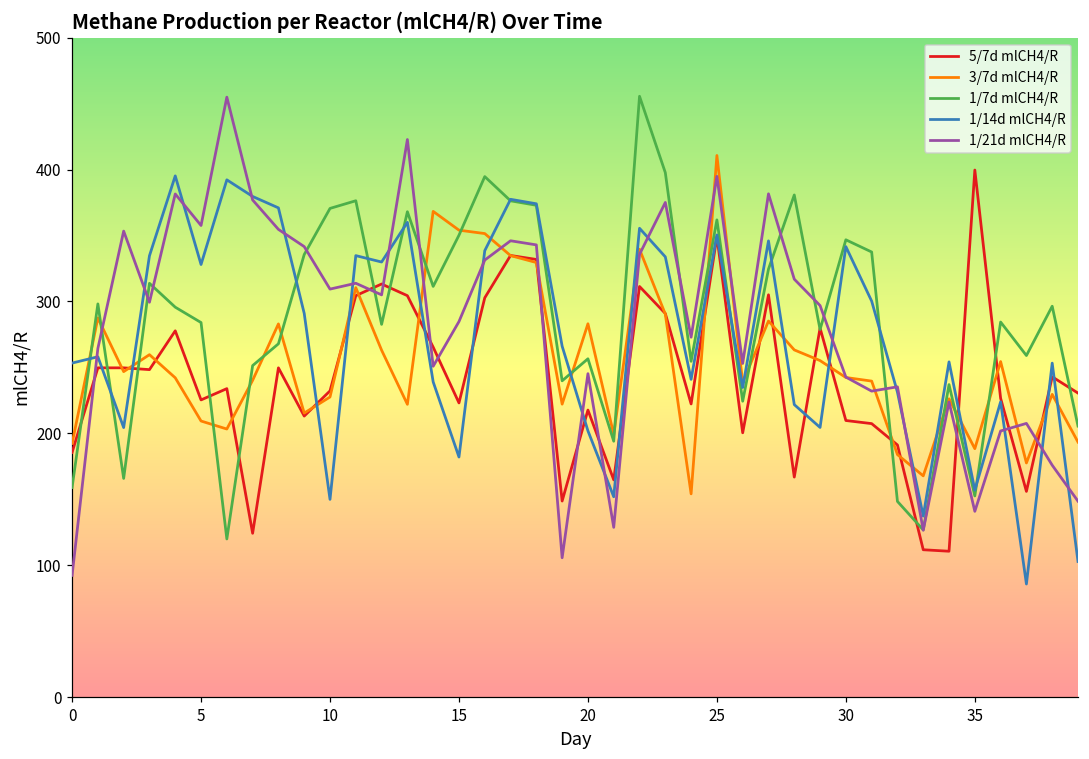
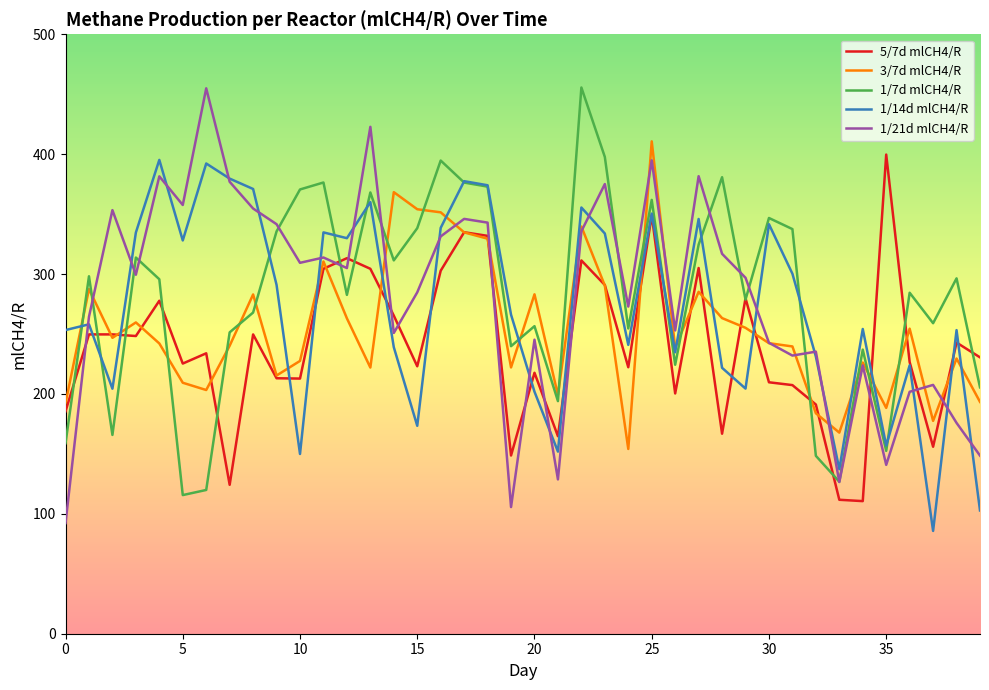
  {
    "5/7d mlCH4/R": {
      "0": 186,
      "5": 225,
-     "10": 232,
+     "10": 213,
      "15": 223,
      "20": 218,
      "30": 210,
      "35": 400
    },
    "3/7d mlCH4/R": {
      "0": 192,
      "5": 209,
      "10": 228,
      "15": 354,
      "20": 283,
      "25": 411,
      "35": 188
    },
    "1/7d mlCH4/R": {
      "0": 159,
-     "5": 284,
+     "5": 116,
      "10": 371,
-     "15": 350,
+     "15": 338,
      "20": 257,
      "25": 362,
      "30": 347,
      "35": 153
    },
    "1/14d mlCH4/R": {
      "0": 253,
      "5": 328,
      "10": 150,
-     "15": 182,
+     "15": 173,
      "20": 202,
      "30": 342,
      "35": 157
    },
    "1/21d mlCH4/R": {
      "0": 92,
      "5": 358,
      "10": 309,
      "15": 285,
      "20": 245,
      "25": 395,
      "35": 141
    }
  }
